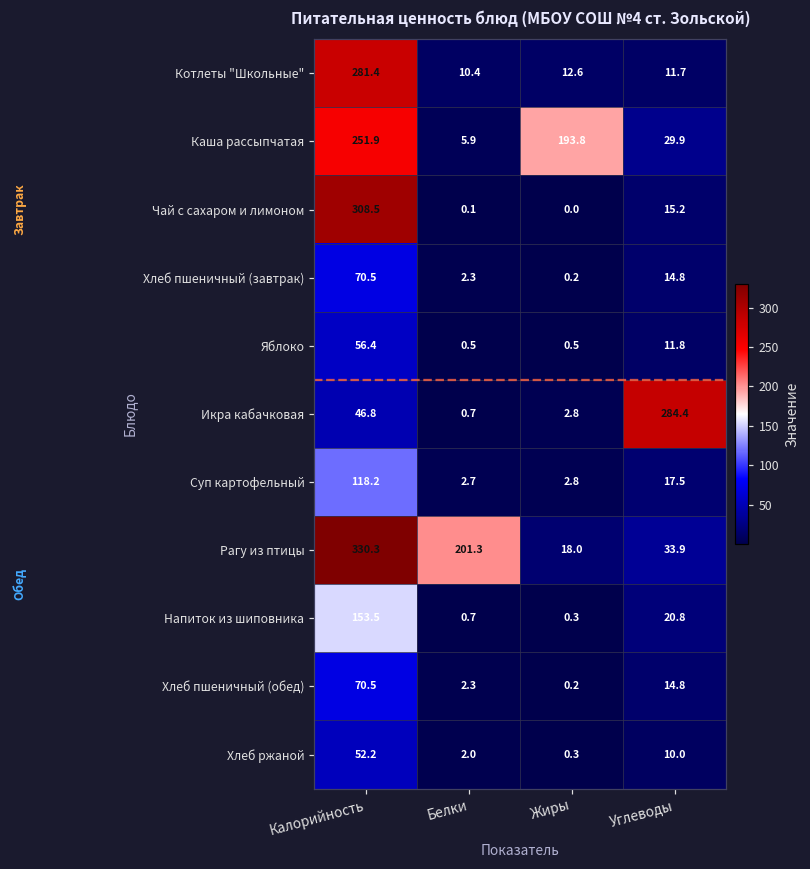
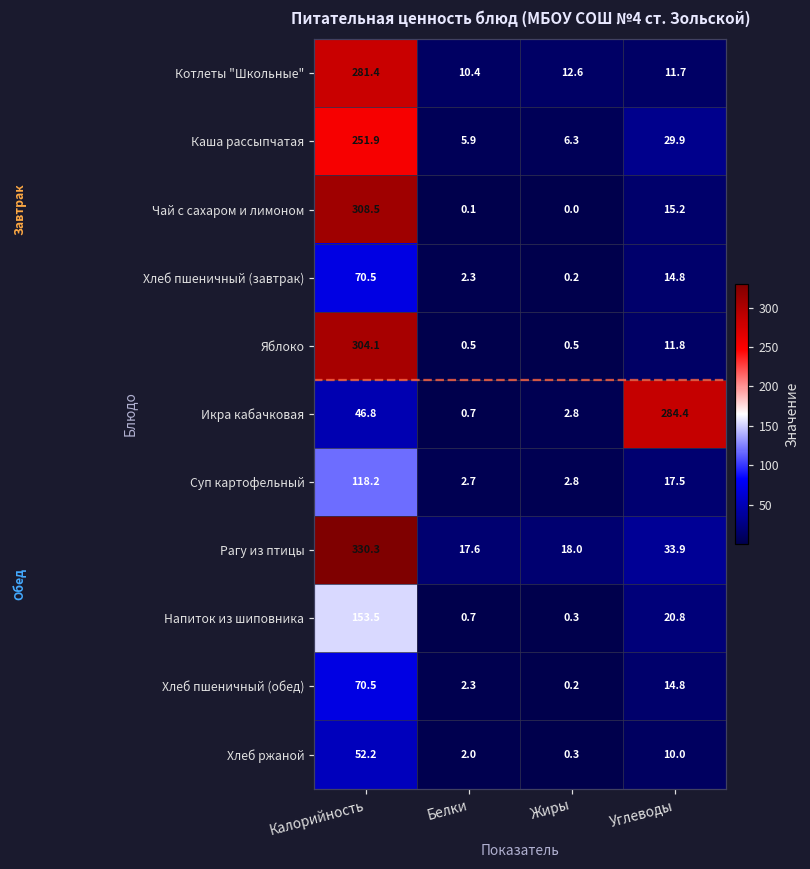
  {
    "Котлеты \"Школьные\"": {
      "Калорийность": 281.4,
      "Белки": 10.4,
      "Жиры": 12.6,
      "Углеводы": 11.7
    },
    "Каша рассыпчатая": {
      "Калорийность": 251.9,
      "Белки": 5.9,
-     "Жиры": 193.8,
+     "Жиры": 6.3,
      "Углеводы": 29.9
    },
    "Чай с сахаром и лимоном": {
      "Калорийность": 308.5,
      "Белки": 0.1,
      "Жиры": 0.0,
      "Углеводы": 15.2
    },
    "Хлеб пшеничный (завтрак)": {
      "Калорийность": 70.5,
      "Белки": 2.3,
      "Жиры": 0.2,
      "Углеводы": 14.8
    },
    "Яблоко": {
-     "Калорийность": 56.4,
+     "Калорийность": 304.1,
      "Белки": 0.5,
      "Жиры": 0.5,
      "Углеводы": 11.8
    },
    "Икра кабачковая": {
      "Калорийность": 46.8,
      "Белки": 0.7,
      "Жиры": 2.8,
      "Углеводы": 284.4
    },
    "Суп картофельный": {
      "Калорийность": 118.2,
      "Белки": 2.7,
      "Жиры": 2.8,
      "Углеводы": 17.5
    },
    "Рагу из птицы": {
      "Калорийность": 330.3,
-     "Белки": 201.3,
+     "Белки": 17.6,
      "Жиры": 18.0,
      "Углеводы": 33.9
    },
    "Напиток из шиповника": {
      "Белки": 0.7,
      "Жиры": 0.3,
      "Углеводы": 20.8
    },
    "Хлеб пшеничный (обед)": {
      "Калорийность": 70.5,
      "Белки": 2.3,
      "Жиры": 0.2,
      "Углеводы": 14.8
    },
    "Хлеб ржаной": {
      "Калорийность": 52.2,
      "Белки": 2.0,
      "Жиры": 0.3,
      "Углеводы": 10.0
    }
  }
